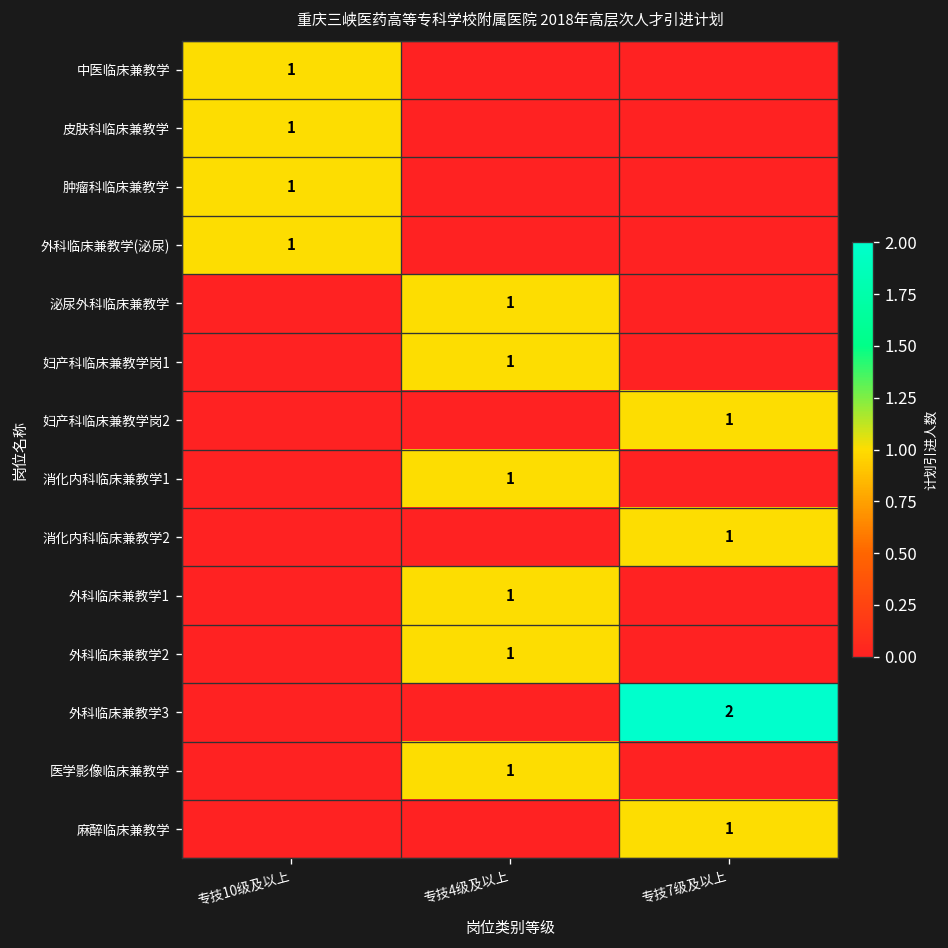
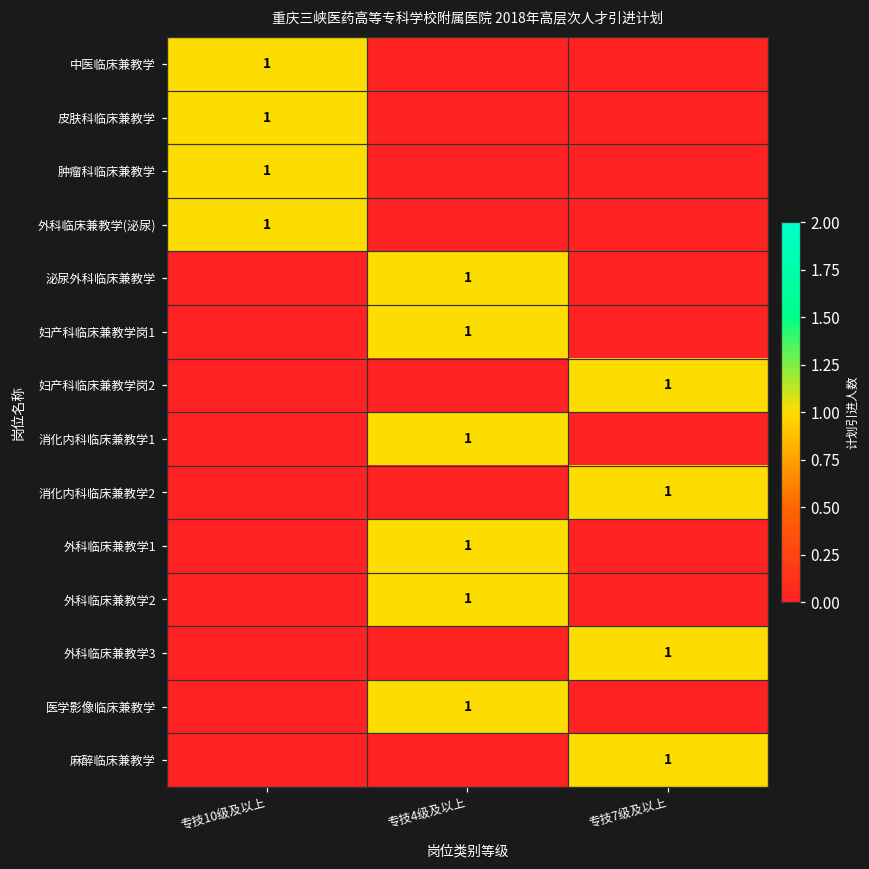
  {
    "中医临床兼教学": {
      "专技10级及以上": 1
    },
    "皮肤科临床兼教学": {
      "专技10级及以上": 1
    },
    "肿瘤科临床兼教学": {
      "专技10级及以上": 1
    },
    "外科临床兼教学(泌尿)": {
      "专技10级及以上": 1
    },
    "泌尿外科临床兼教学": {
      "专技4级及以上": 1
    },
    "妇产科临床兼教学岗1": {
      "专技4级及以上": 1
    },
    "妇产科临床兼教学岗2": {
      "专技7级及以上": 1
    },
    "消化内科临床兼教学1": {
      "专技4级及以上": 1
    },
    "消化内科临床兼教学2": {
      "专技7级及以上": 1
    },
    "外科临床兼教学1": {
      "专技4级及以上": 1
    },
    "外科临床兼教学2": {
      "专技4级及以上": 1
    },
    "外科临床兼教学3": {
-     "专技7级及以上": 2
+     "专技7级及以上": 1
    },
    "医学影像临床兼教学": {
      "专技4级及以上": 1
    },
    "麻醉临床兼教学": {
      "专技7级及以上": 1
    }
  }
